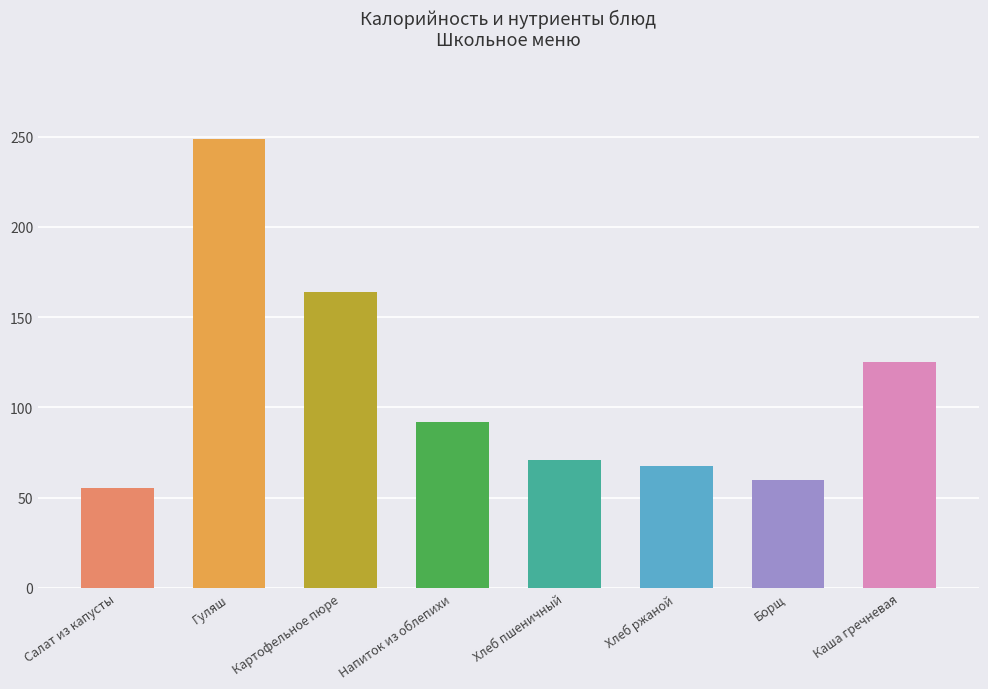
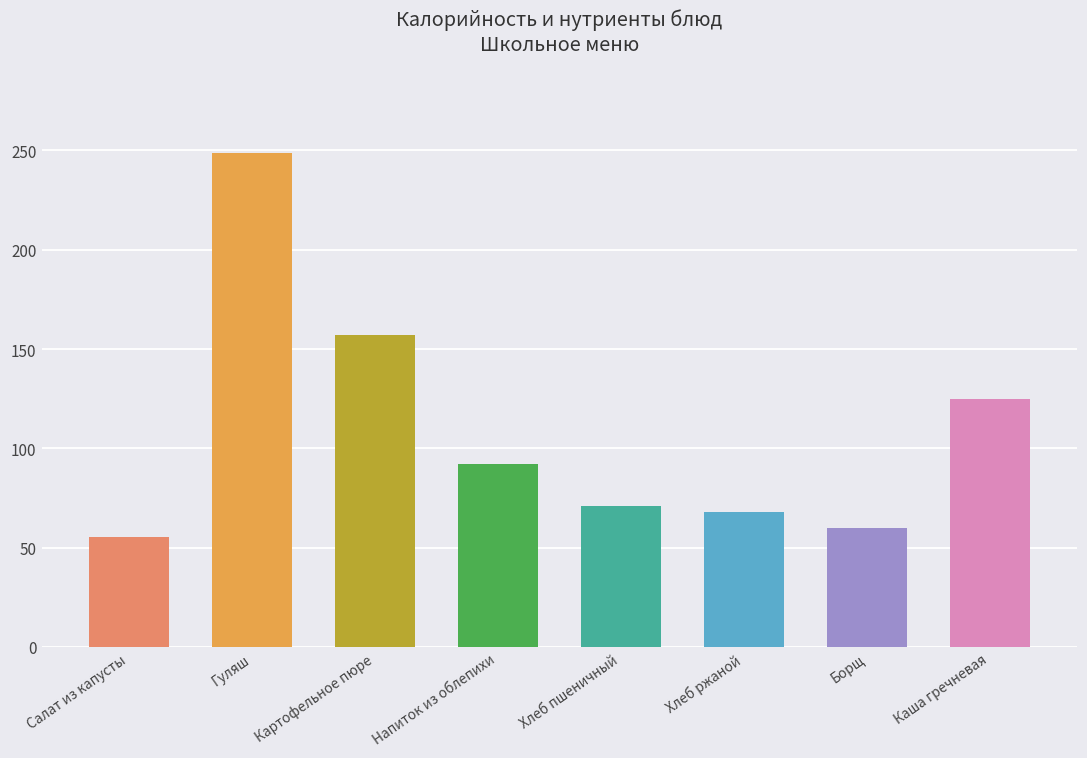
  {
    "Салат из капусты": 55,
    "Гуляш": 249,
-   "Картофельное пюре": 164,
+   "Картофельное пюре": 157,
    "Напиток из облепихи": 92,
    "Хлеб пшеничный": 71,
    "Хлеб ржаной": 68,
    "Борщ": 60,
    "Каша гречневая": 125
  }
